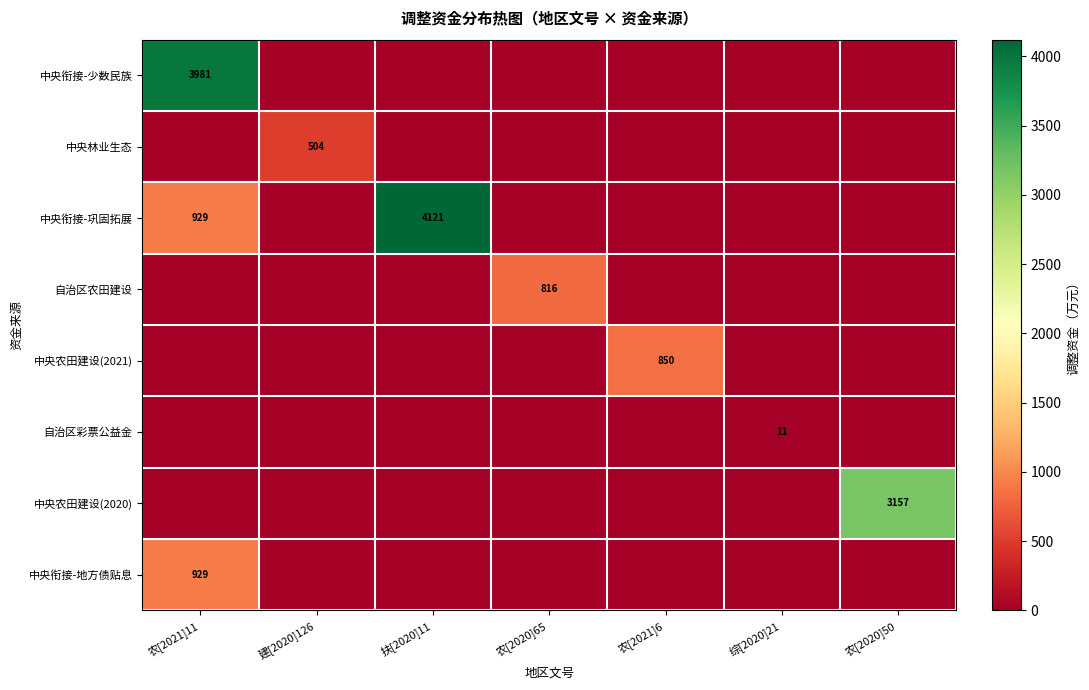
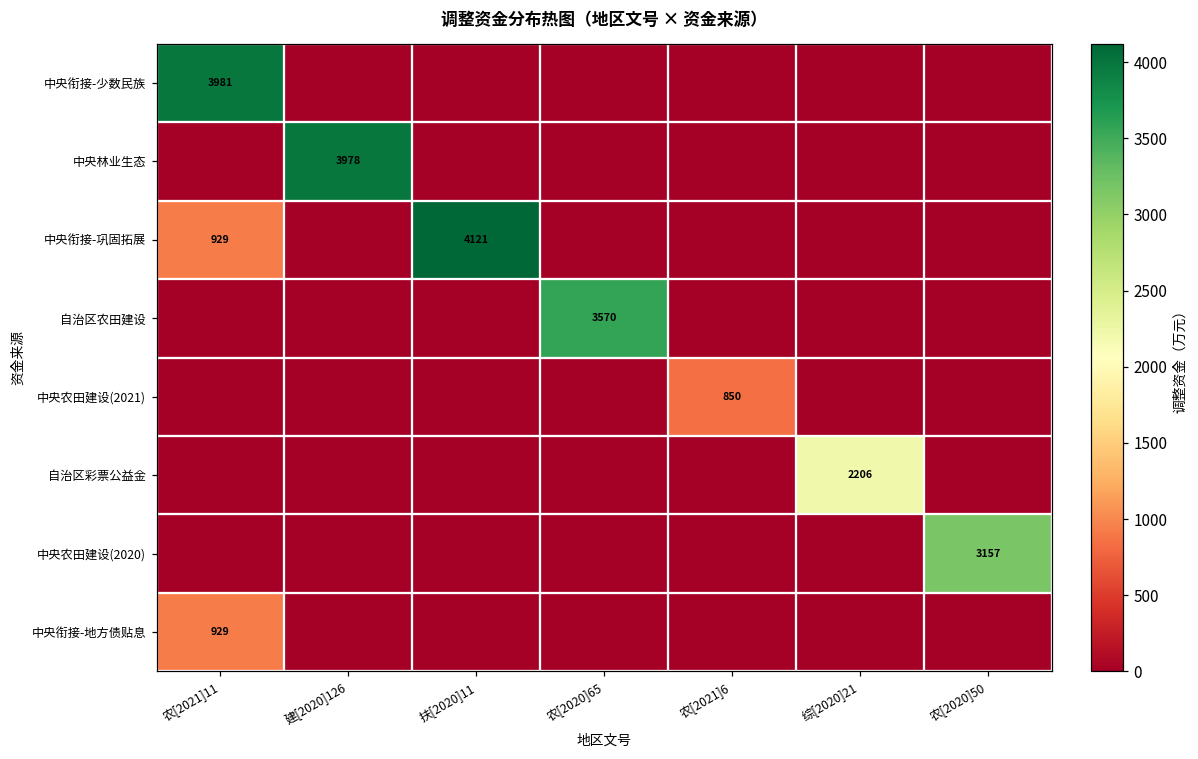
  {
    "中央衔接-少数民族": {
      "农[2021]11": 3981
    },
    "中央林业生态": {
-     "建[2020]126": 504
+     "建[2020]126": 3978
    },
    "中央衔接-巩固拓展": {
      "农[2021]11": 929,
      "扶[2020]11": 4121
    },
    "自治区农田建设": {
-     "农[2020]65": 816
+     "农[2020]65": 3570
    },
    "中央农田建设(2021)": {
      "农[2021]6": 850
    },
    "自治区彩票公益金": {
-     "综[2020]21": 11
+     "综[2020]21": 2206
    },
    "中央农田建设(2020)": {
      "农[2020]50": 3157
    },
    "中央衔接-地方债贴息": {
      "农[2021]11": 929
    }
  }
